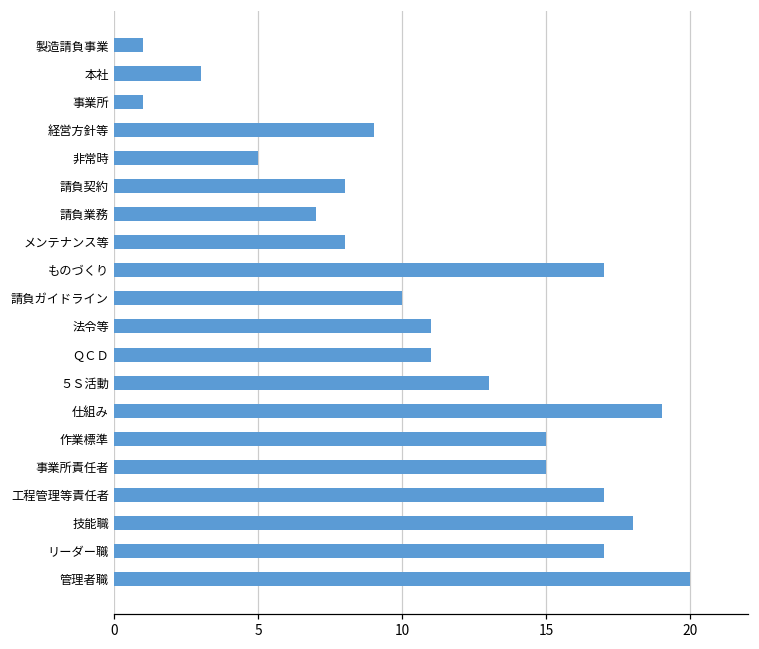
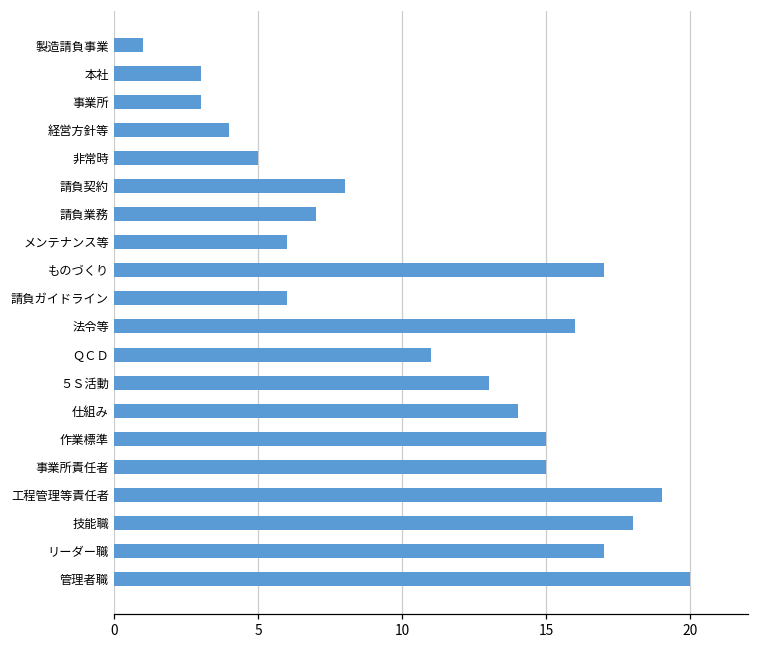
  {
    "製造請負事業": 1,
    "本社": 3,
-   "事業所": 1,
-   "経営方針等": 9,
+   "事業所": 3,
+   "経営方針等": 4,
    "非常時": 5,
    "請負契約": 8,
    "請負業務": 7,
-   "メンテナンス等": 8,
+   "メンテナンス等": 6,
    "ものづくり": 17,
-   "請負ガイドライン": 10,
-   "法令等": 11,
+   "請負ガイドライン": 6,
+   "法令等": 16,
    "ＱＣＤ": 11,
    "５Ｓ活動": 13,
-   "仕組み": 19,
+   "仕組み": 14,
    "作業標準": 15,
    "事業所責任者": 15,
-   "工程管理等責任者": 17,
+   "工程管理等責任者": 19,
    "技能職": 18,
    "リーダー職": 17,
    "管理者職": 20
  }
